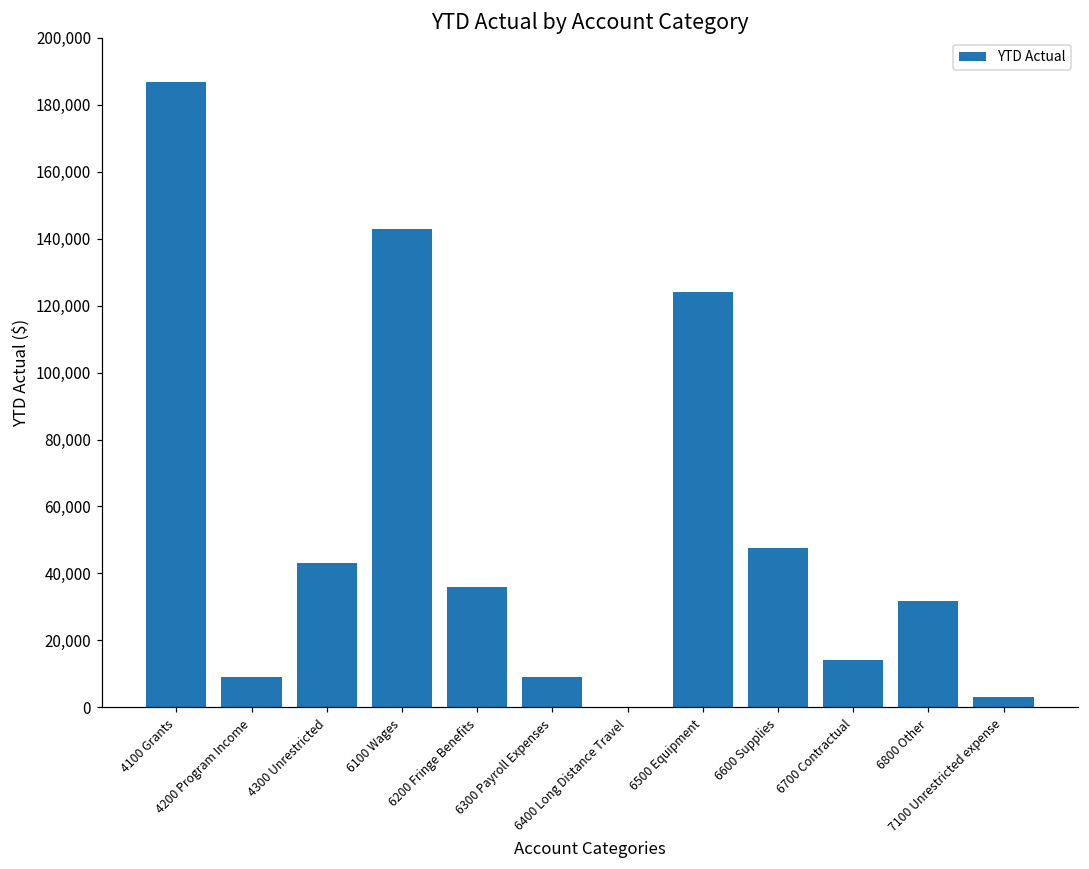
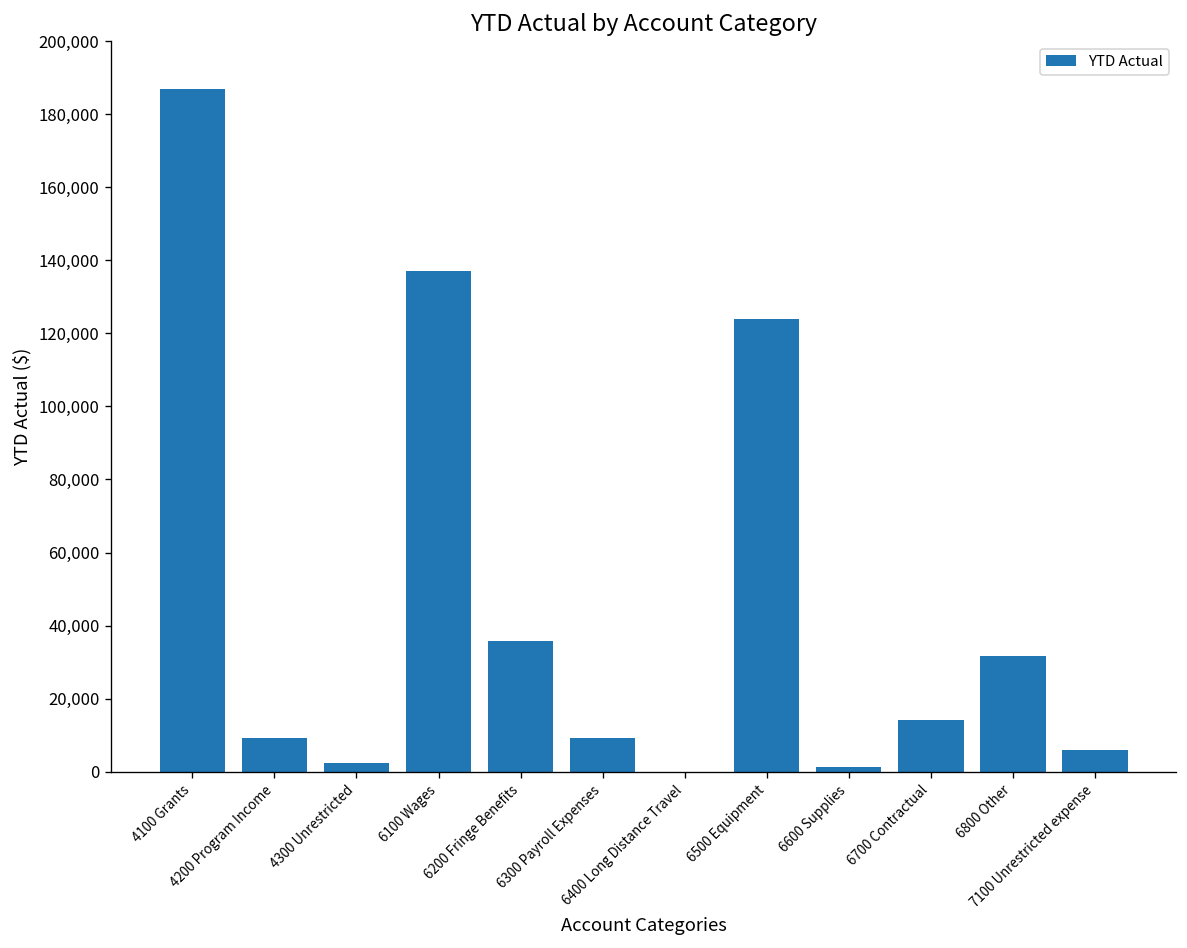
  {
    "4100 Grants": "187,000",
    "4200 Program Income": "9,000",
-   "4300 Unrestricted": "43,000",
-   "6100 Wages": "143,000",
+   "4300 Unrestricted": "2,000",
+   "6100 Wages": "137,000",
    "6200 Fringe Benefits": "36,000",
    "6300 Payroll Expenses": "9,000",
    "6400 Long Distance Travel": "0",
    "6500 Equipment": "124,000",
-   "6600 Supplies": "48,000",
+   "6600 Supplies": "1,000",
    "6700 Contractual": "14,000",
    "6800 Other": "32,000",
-   "7100 Unrestricted expense": "3,000"
+   "7100 Unrestricted expense": "6,000"
  }
